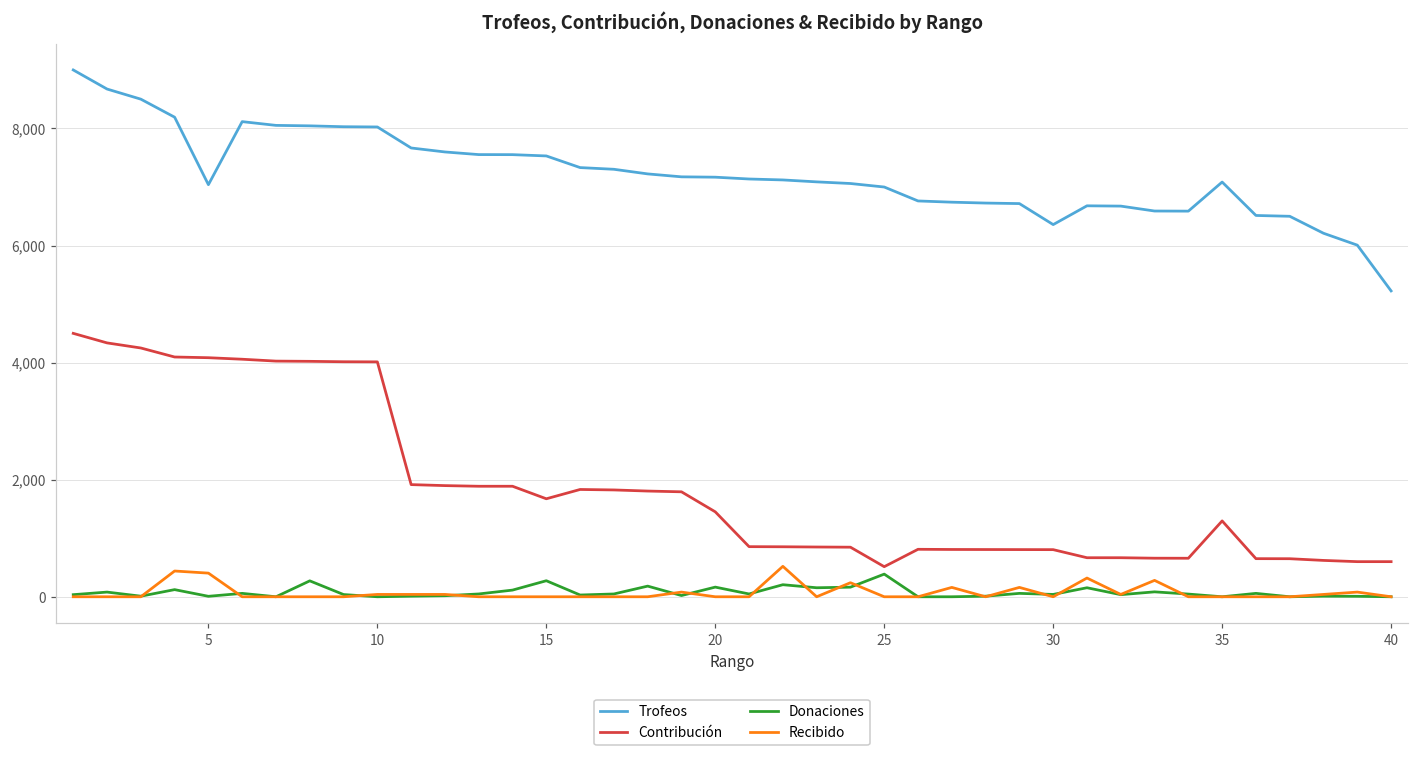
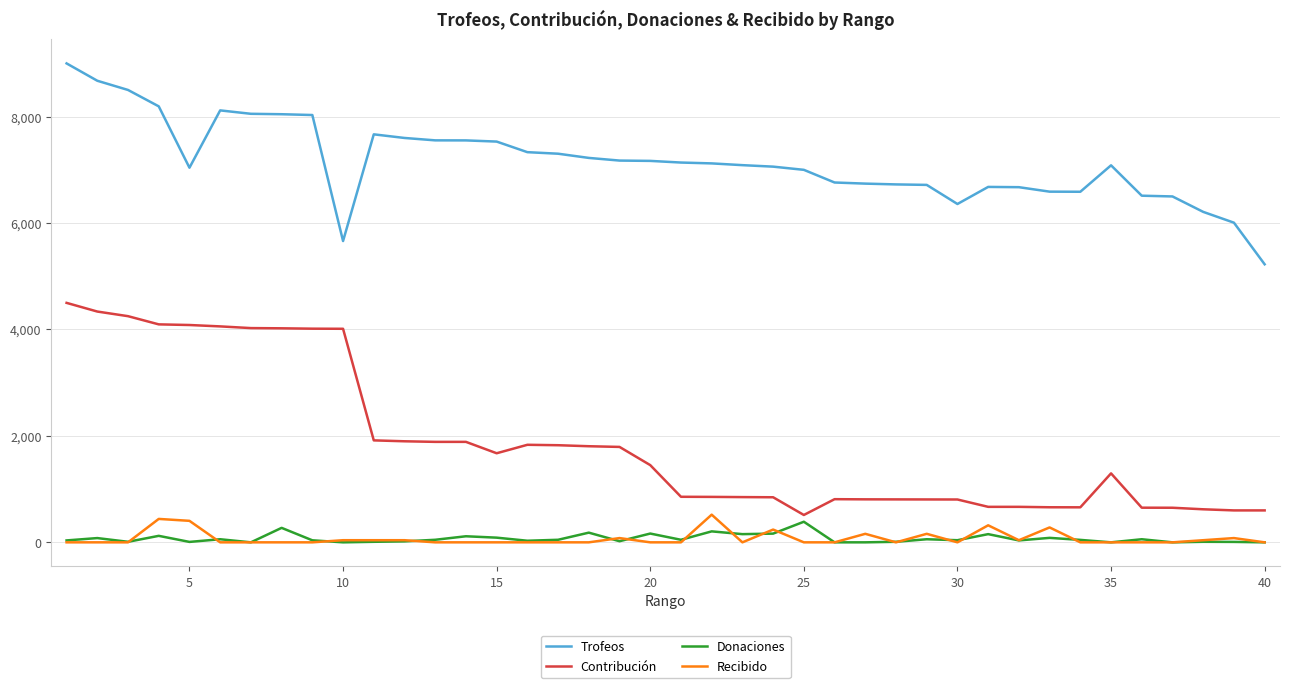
  {
    "Trofeos": {
      "5": "7,000",
-     "10": "8,000",
+     "10": "5,700",
      "15": "7,500",
      "20": "7,200",
      "25": "7,000",
      "30": "6,400",
      "35": "7,100",
      "40": "5,200"
    },
    "Contribución": {
      "5": "4,100",
      "10": "4,000",
      "15": "1,700",
      "20": "1,500",
      "25": "500",
      "30": "800",
      "35": "1,300",
      "40": "600"
    },
    "Donaciones": {
      "5": "0",
-     "15": "300",
+     "15": "100",
      "20": "200",
      "25": "400"
    },
    "Recibido": {
      "5": "400",
      "15": "0",
      "20": "0",
      "25": "0"
    }
  }
